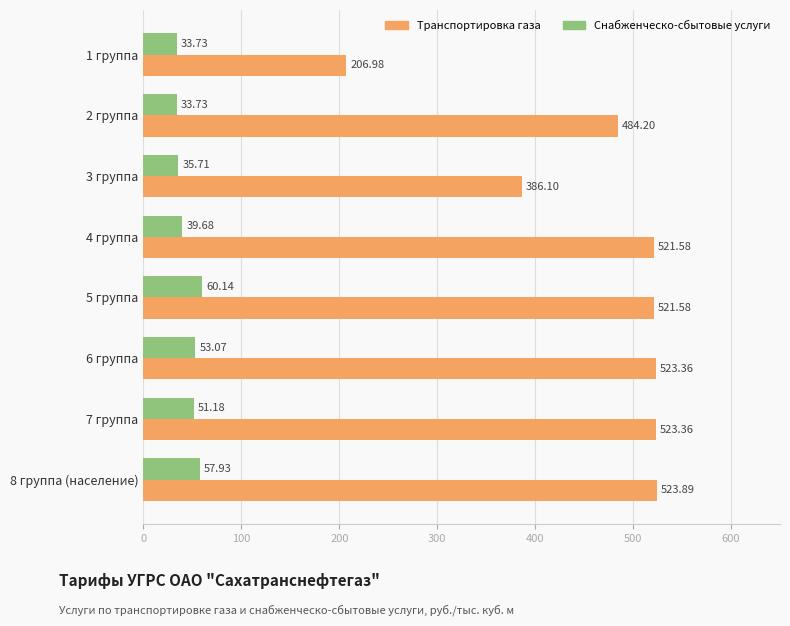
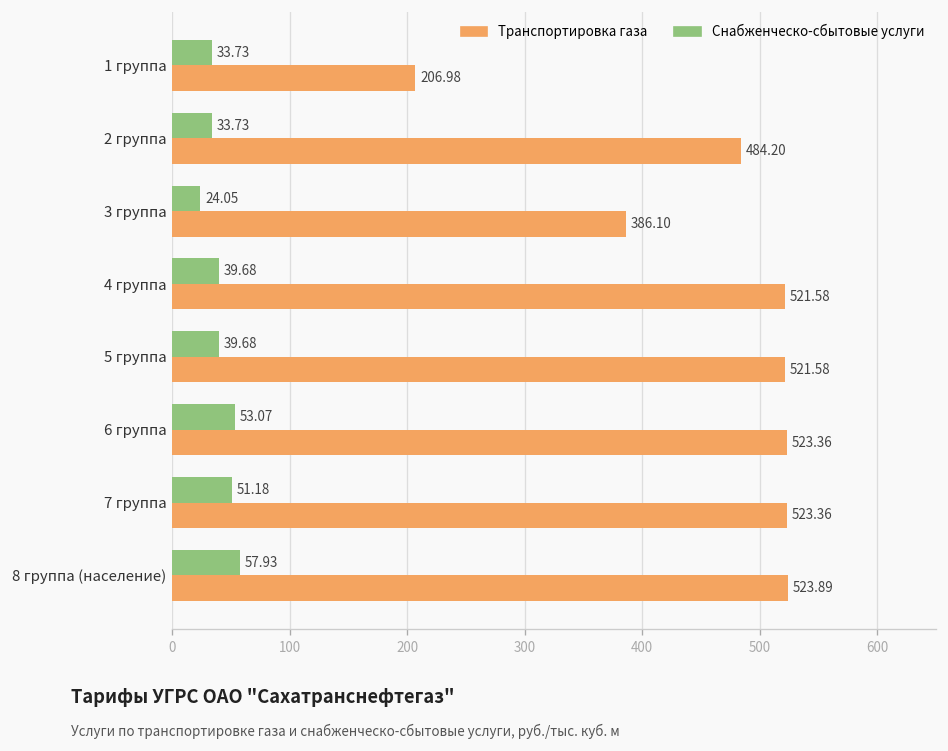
  {
    "Транспортировка газа": {
      "1 группа": 206.98,
      "2 группа": 484.20,
      "3 группа": 386.10,
      "4 группа": 521.58,
      "5 группа": 521.58,
      "6 группа": 523.36,
      "7 группа": 523.36,
      "8 группа (население)": 523.89
    },
    "Снабженческо-сбытовые услуги": {
      "1 группа": 33.73,
      "2 группа": 33.73,
-     "3 группа": 35.71,
+     "3 группа": 24.05,
      "4 группа": 39.68,
-     "5 группа": 60.14,
+     "5 группа": 39.68,
      "6 группа": 53.07,
      "7 группа": 51.18,
      "8 группа (население)": 57.93
    }
  }
